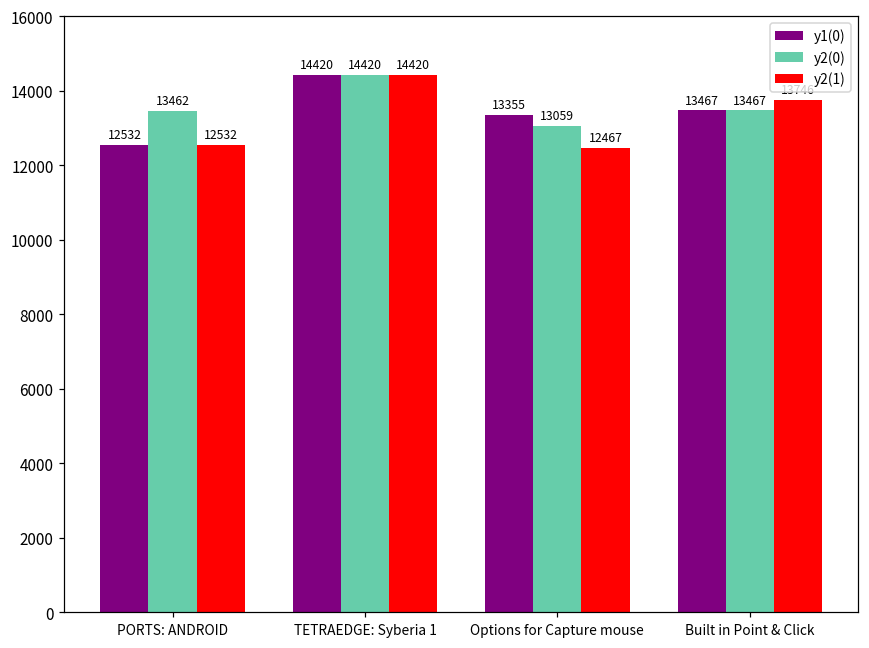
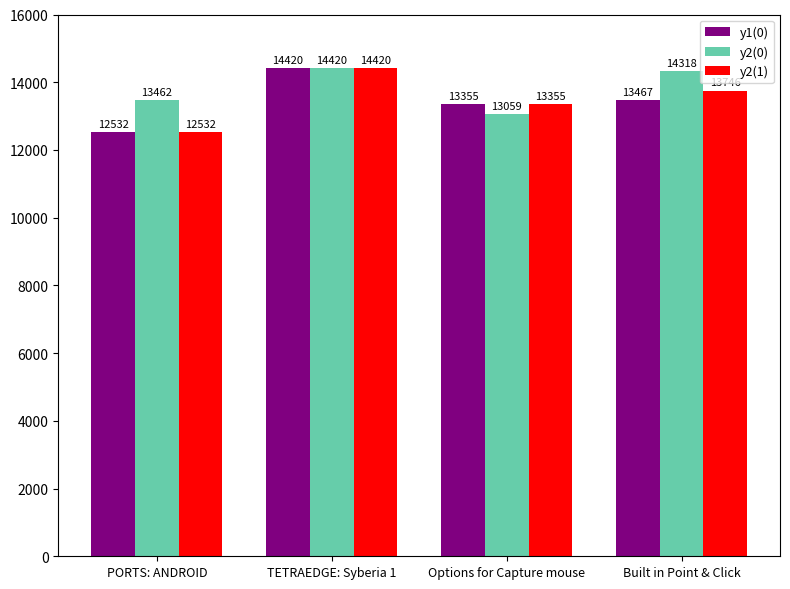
  {
    "y1(0)": {
      "PORTS: ANDROID": 12532,
      "TETRAEDGE: Syberia 1": 14420,
      "Options for Capture mouse": 13355,
      "Built in Point & Click": 13467
    },
    "y2(0)": {
      "PORTS: ANDROID": 13462,
      "TETRAEDGE: Syberia 1": 14420,
      "Options for Capture mouse": 13059,
-     "Built in Point & Click": 13467
+     "Built in Point & Click": 14318
    },
    "y2(1)": {
      "PORTS: ANDROID": 12532,
      "TETRAEDGE: Syberia 1": 14420,
-     "Options for Capture mouse": 12467
+     "Options for Capture mouse": 13355
    }
  }
